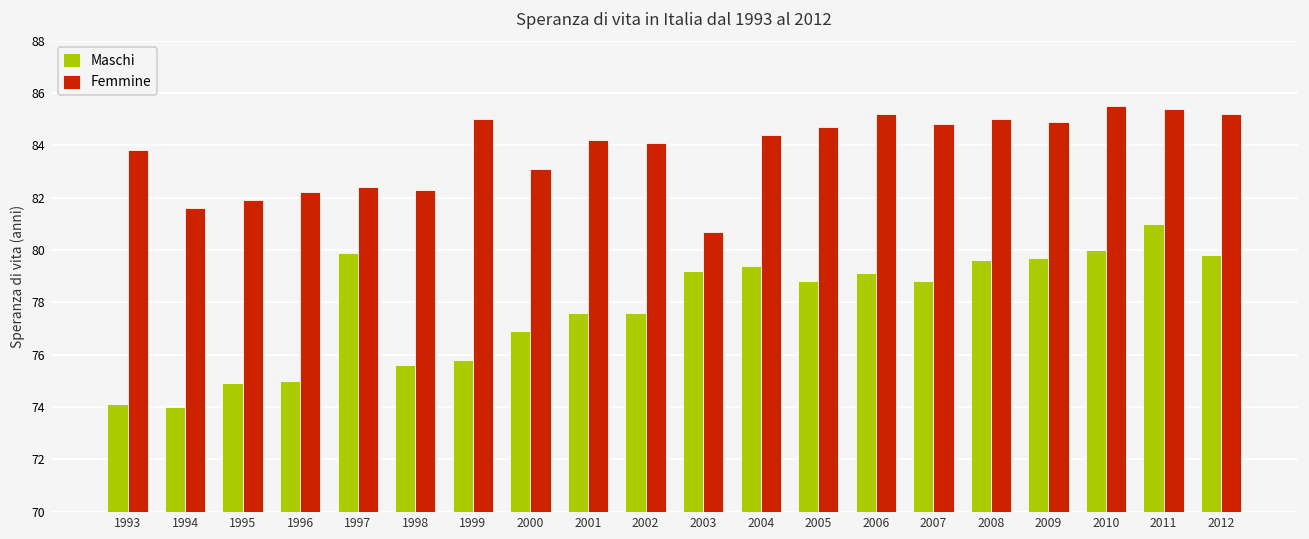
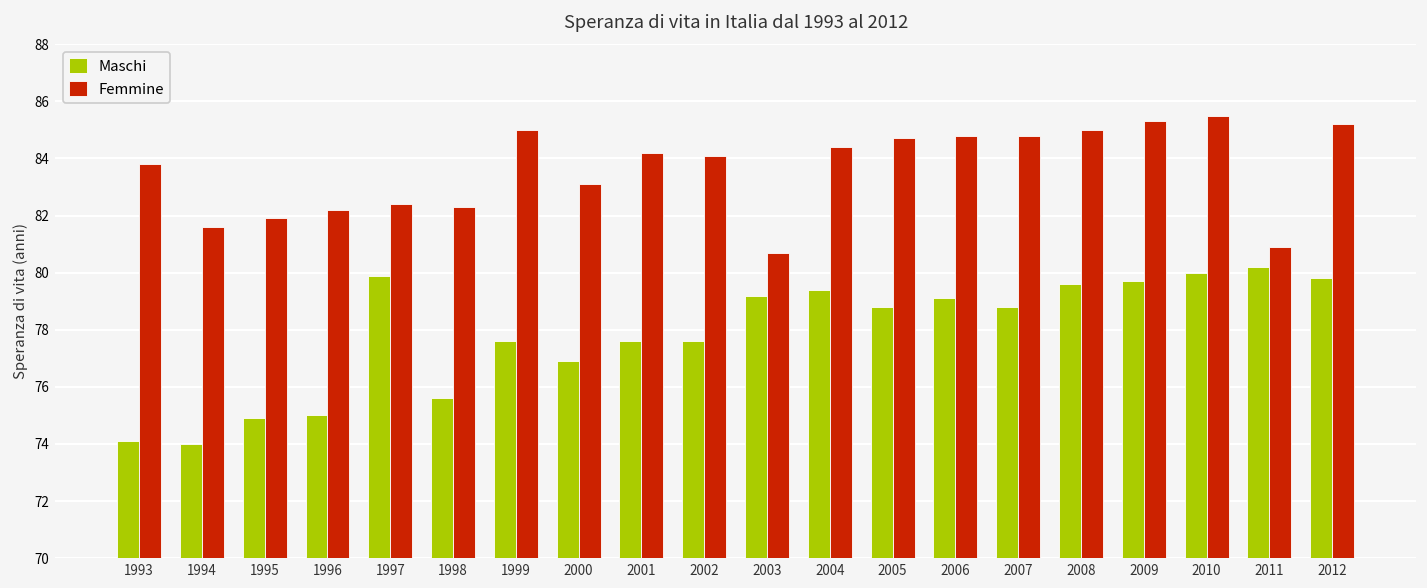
  {
    "Maschi": {
      "1993": 74.1,
      "1994": 74.0,
      "1995": 74.9,
      "1996": 75.0,
      "1997": 79.9,
      "1998": 75.6,
-     "1999": 75.8,
+     "1999": 77.6,
      "2000": 76.9,
      "2001": 77.6,
      "2002": 77.6,
      "2003": 79.2,
      "2004": 79.4,
      "2005": 78.8,
      "2006": 79.1,
      "2007": 78.8,
      "2008": 79.6,
      "2009": 79.7,
      "2010": 80.0,
-     "2011": 81.0,
+     "2011": 80.2,
      "2012": 79.8
    },
    "Femmine": {
      "1993": 83.8,
      "1994": 81.6,
      "1995": 81.9,
      "1996": 82.2,
      "1997": 82.4,
      "1998": 82.3,
      "1999": 85.0,
      "2000": 83.1,
      "2001": 84.2,
      "2002": 84.1,
      "2003": 80.7,
      "2004": 84.4,
      "2005": 84.7,
-     "2006": 85.2,
+     "2006": 84.8,
      "2007": 84.8,
      "2008": 85.0,
-     "2009": 84.9,
+     "2009": 85.3,
      "2010": 85.5,
-     "2011": 85.4,
+     "2011": 80.9,
      "2012": 85.2
    }
  }
